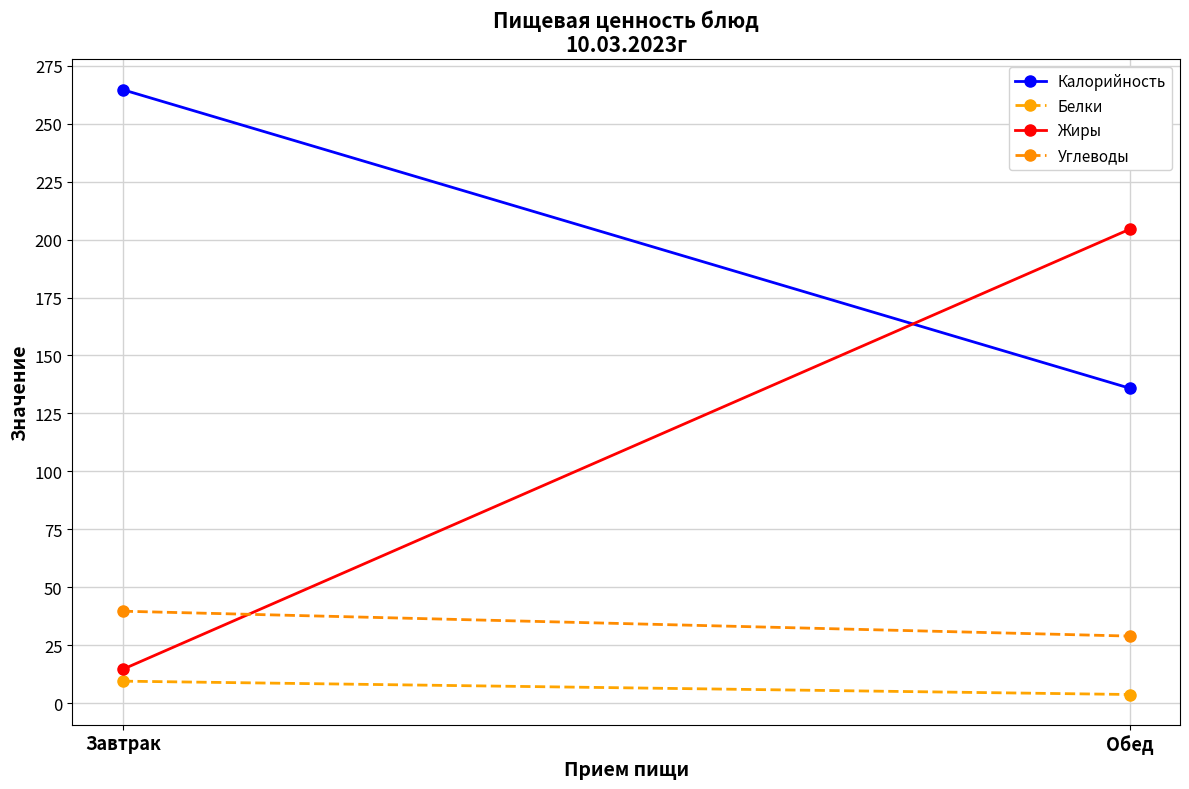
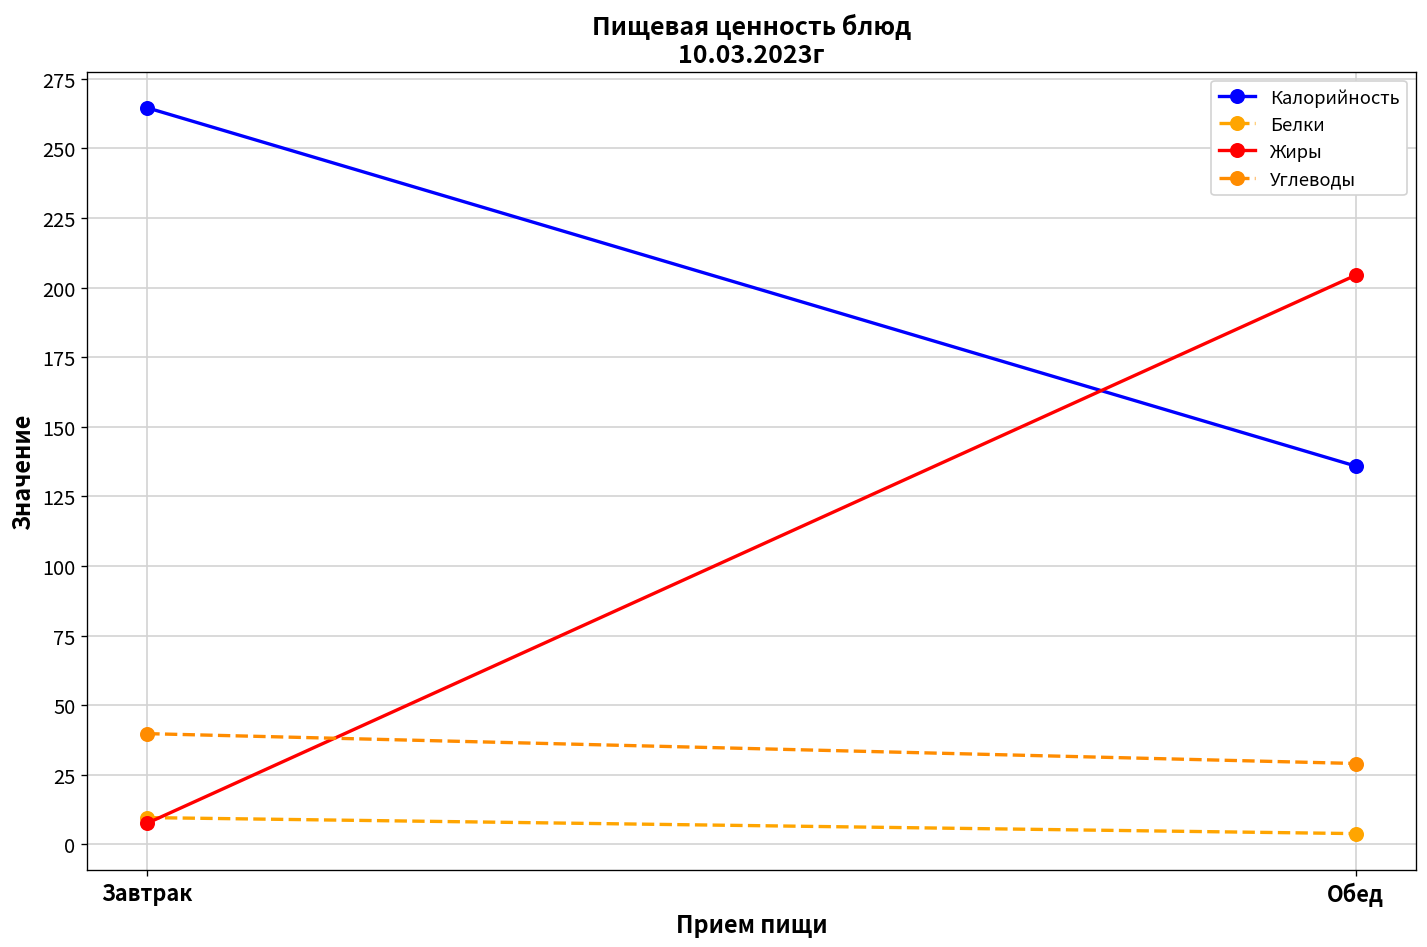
  {
    "Калорийность": {
      "Завтрак": 265,
      "Обед": 136
    },
    "Жиры": {
-     "Завтрак": 15,
+     "Завтрак": 8,
      "Обед": 204
    }
  }
